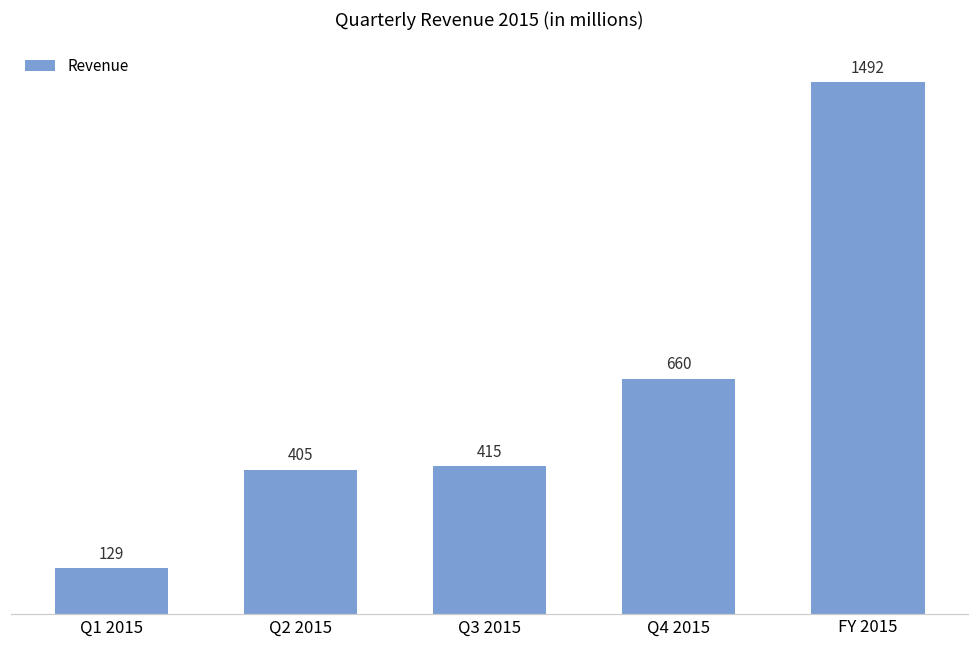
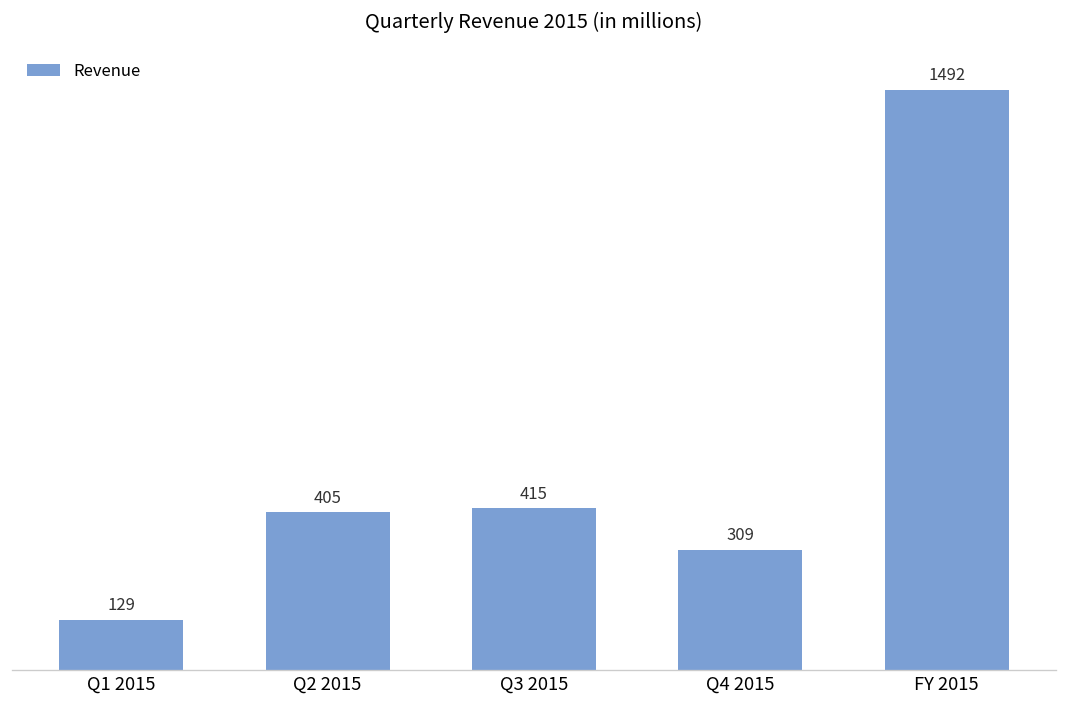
  {
    "Q1 2015": 129,
    "Q2 2015": 405,
    "Q3 2015": 415,
-   "Q4 2015": 660,
+   "Q4 2015": 309,
    "FY 2015": 1492
  }
